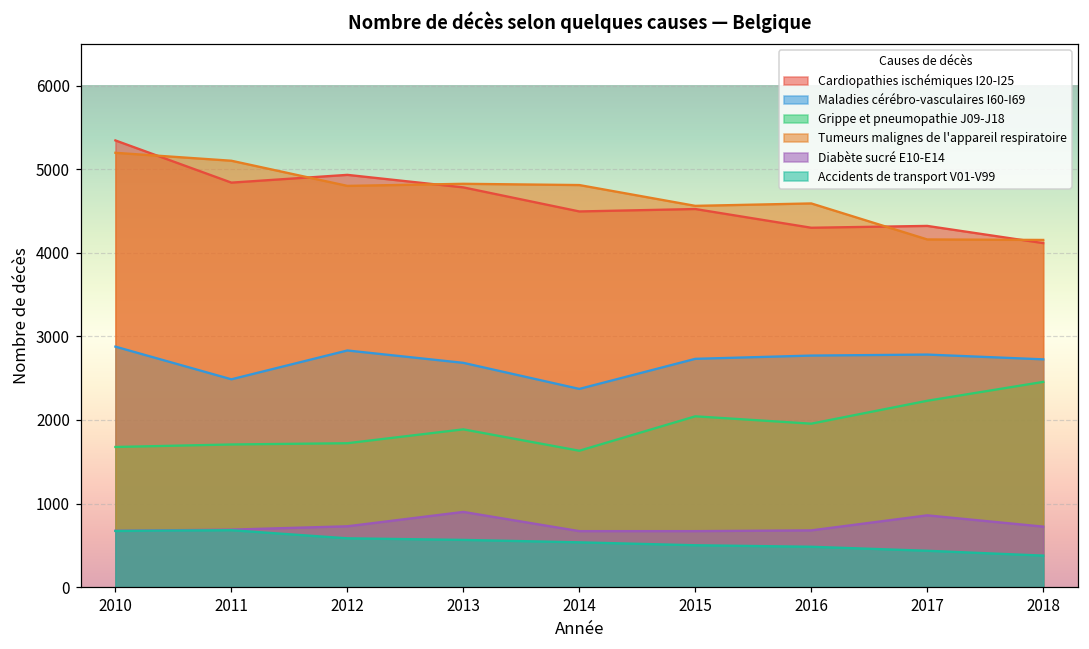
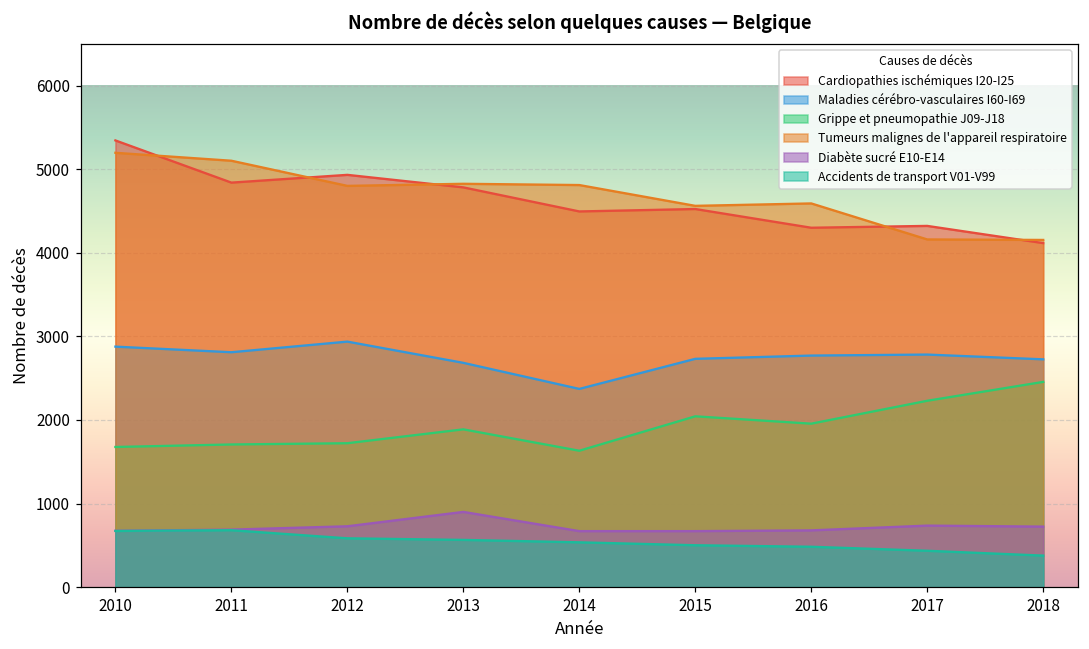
  {
    "Maladies cérébro-vasculaires I60-I69": {
      "2010": 2900,
-     "2011": 2500,
-     "2012": 2800,
+     "2011": 2800,
+     "2012": 2900,
      "2013": 2700,
      "2014": 2400,
      "2015": 2700,
      "2016": 2800,
      "2017": 2800,
      "2018": 2700
    },
    "Diabète sucré E10-E14": {
      "2012": 700,
      "2013": 900,
      "2014": 700,
      "2015": 700,
      "2016": 700,
-     "2017": 900,
+     "2017": 700,
      "2018": 700
    }
  }
